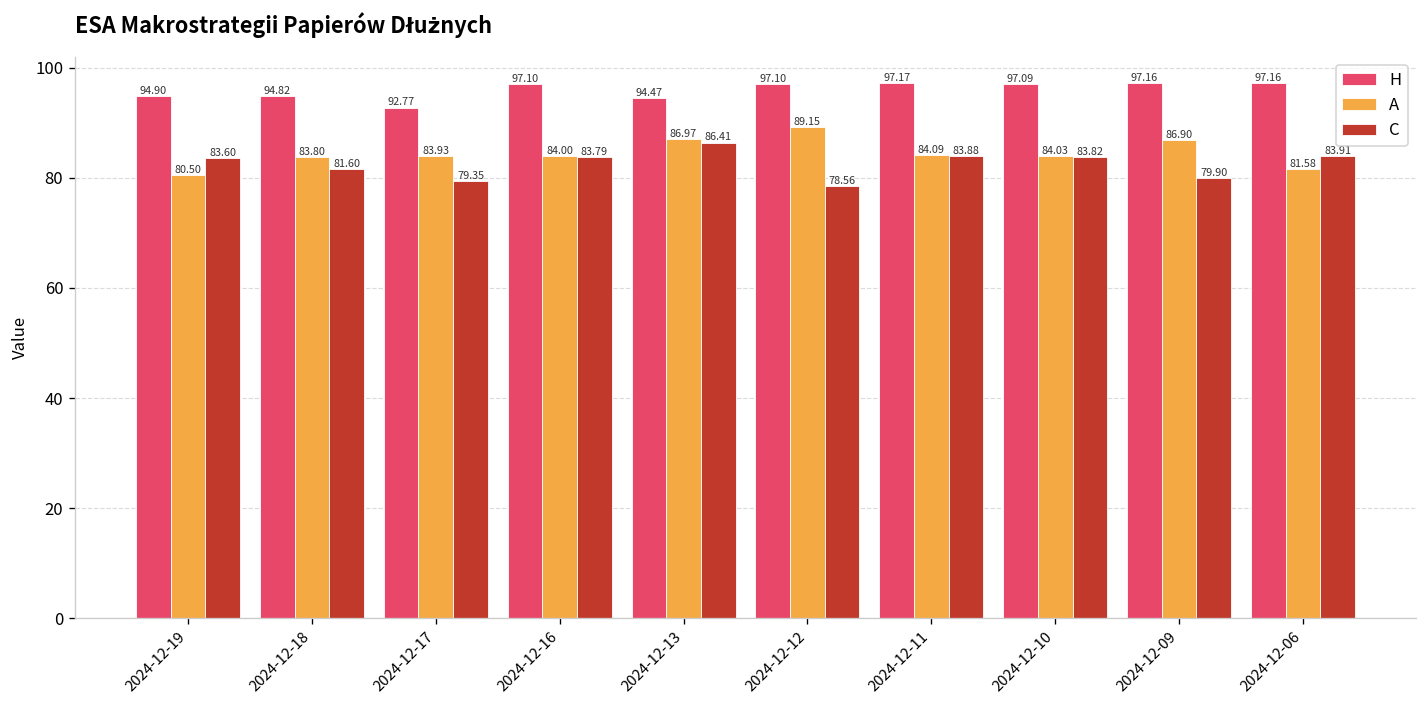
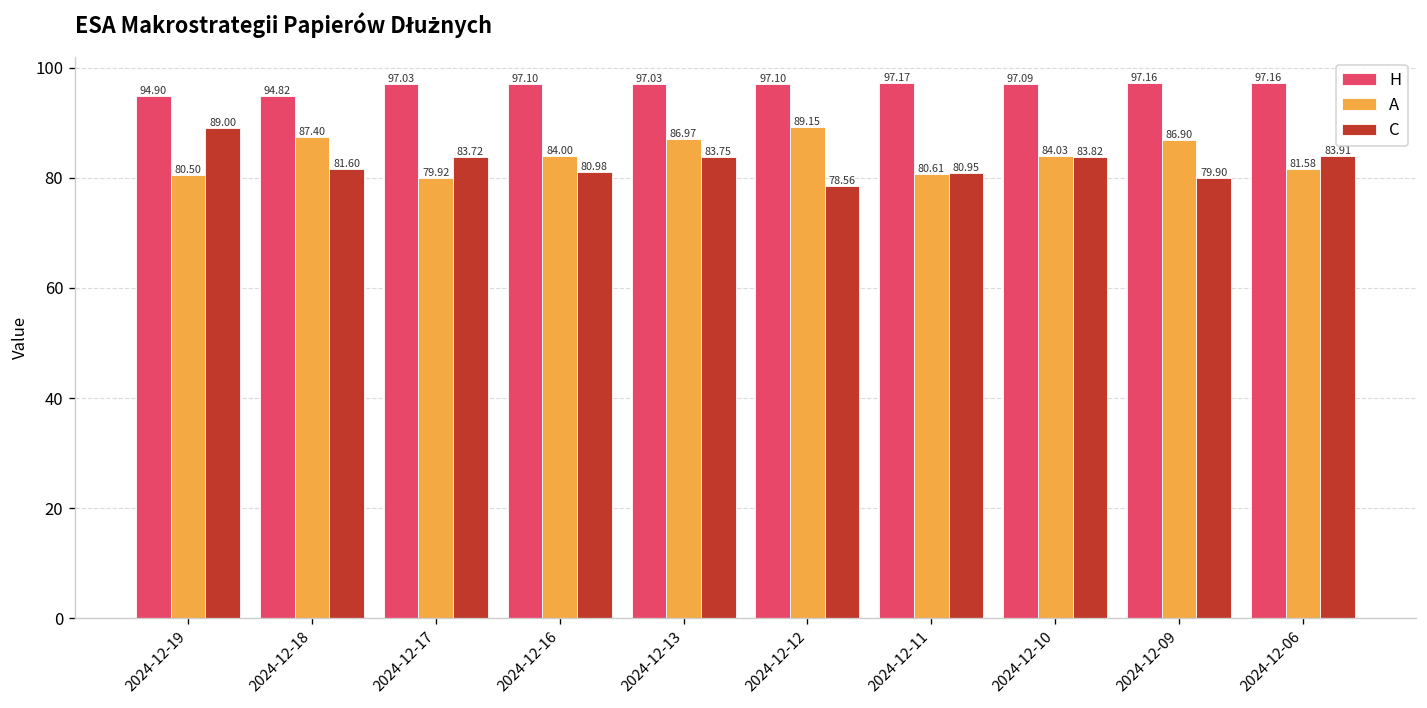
  {
    "H": {
      "2024-12-19": 94.90,
      "2024-12-18": 94.82,
-     "2024-12-17": 92.77,
+     "2024-12-17": 97.03,
      "2024-12-16": 97.10,
-     "2024-12-13": 94.47,
+     "2024-12-13": 97.03,
      "2024-12-12": 97.10,
      "2024-12-11": 97.17,
      "2024-12-10": 97.09,
      "2024-12-09": 97.16,
      "2024-12-06": 97.16
    },
    "A": {
      "2024-12-19": 80.50,
-     "2024-12-18": 83.80,
-     "2024-12-17": 83.93,
+     "2024-12-18": 87.40,
+     "2024-12-17": 79.92,
      "2024-12-16": 84.00,
      "2024-12-13": 86.97,
      "2024-12-12": 89.15,
-     "2024-12-11": 84.09,
+     "2024-12-11": 80.61,
      "2024-12-10": 84.03,
      "2024-12-09": 86.90,
      "2024-12-06": 81.58
    },
    "C": {
-     "2024-12-19": 83.60,
+     "2024-12-19": 89.00,
      "2024-12-18": 81.60,
-     "2024-12-17": 79.35,
-     "2024-12-16": 83.79,
-     "2024-12-13": 86.41,
+     "2024-12-17": 83.72,
+     "2024-12-16": 80.98,
+     "2024-12-13": 83.75,
      "2024-12-12": 78.56,
-     "2024-12-11": 83.88,
+     "2024-12-11": 80.95,
      "2024-12-10": 83.82,
      "2024-12-09": 79.90,
      "2024-12-06": 83.91
    }
  }
